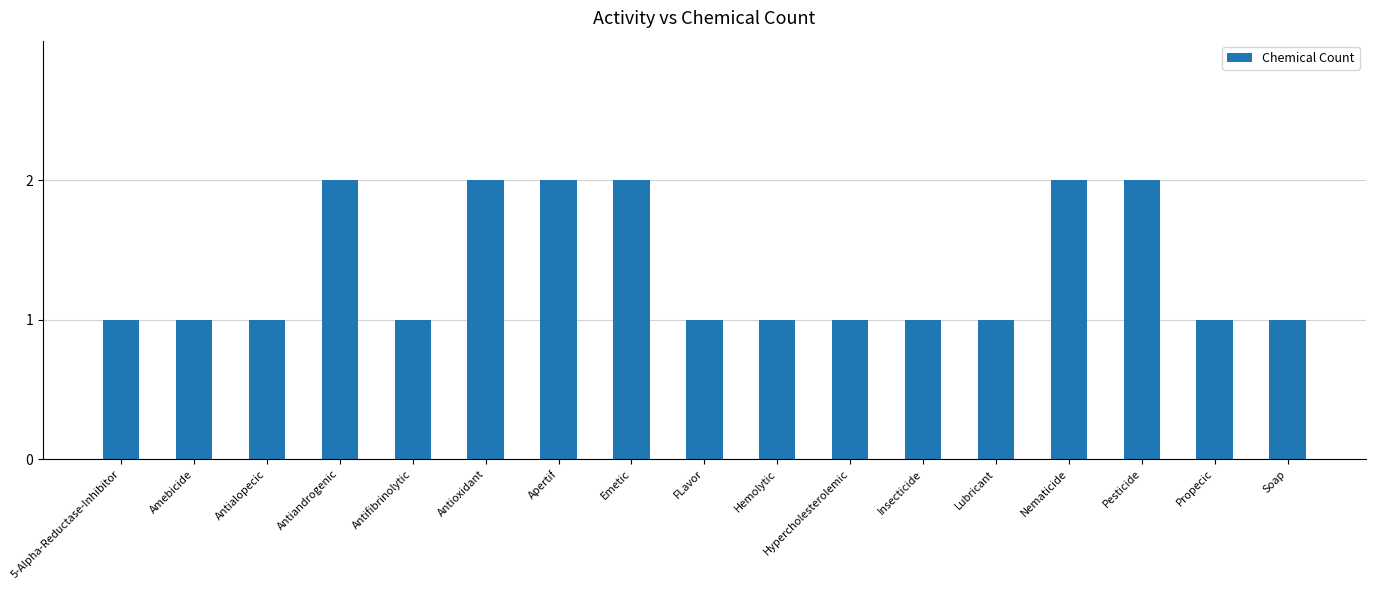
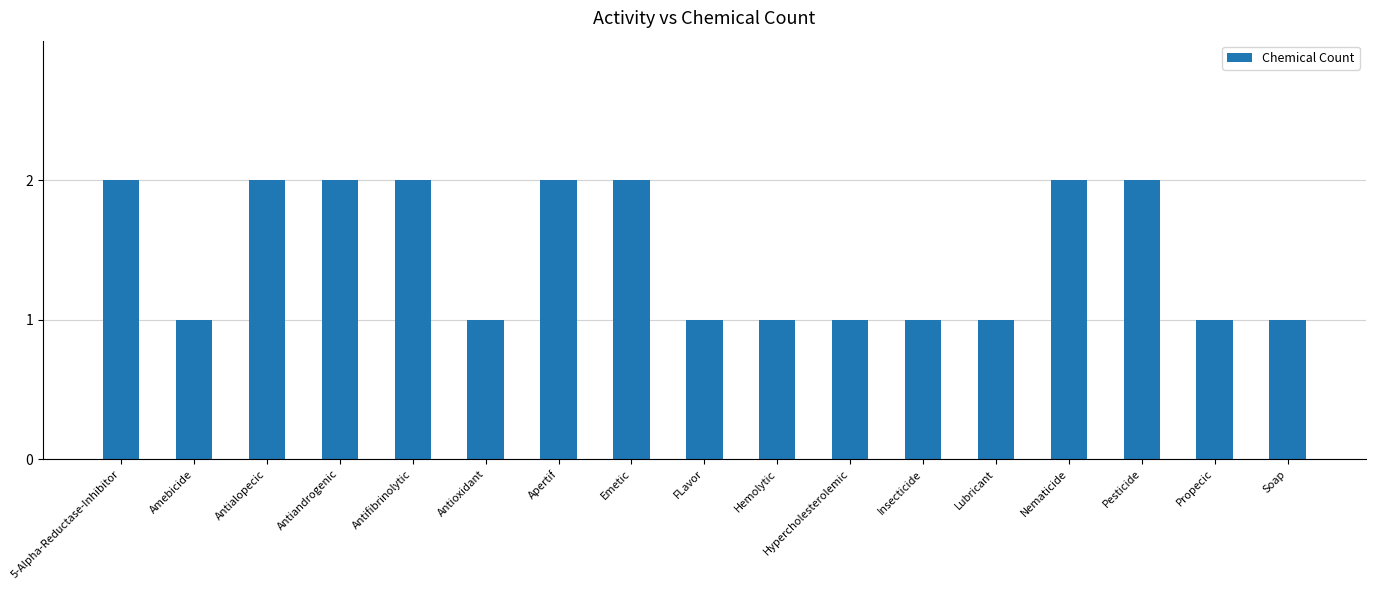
  {
-   "5-Alpha-Reductase-Inhibitor": 1,
+   "5-Alpha-Reductase-Inhibitor": 2,
    "Amebicide": 1,
-   "Antialopecic": 1,
+   "Antialopecic": 2,
    "Antiandrogenic": 2,
-   "Antifibrinolytic": 1,
-   "Antioxidant": 2,
+   "Antifibrinolytic": 2,
+   "Antioxidant": 1,
    "Apertif": 2,
    "Emetic": 2,
    "FLavor": 1,
    "Hemolytic": 1,
    "Hypercholesterolemic": 1,
    "Insecticide": 1,
    "Lubricant": 1,
    "Nematicide": 2,
    "Pesticide": 2,
    "Propecic": 1,
    "Soap": 1
  }
